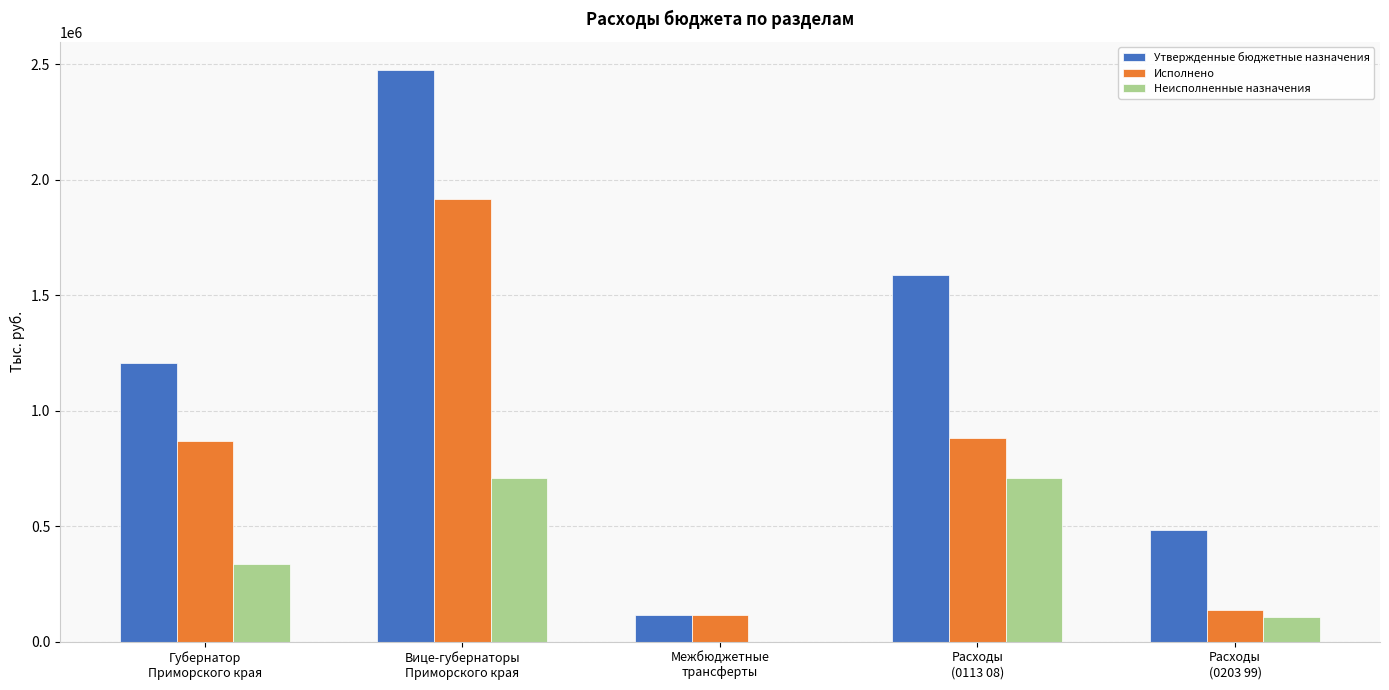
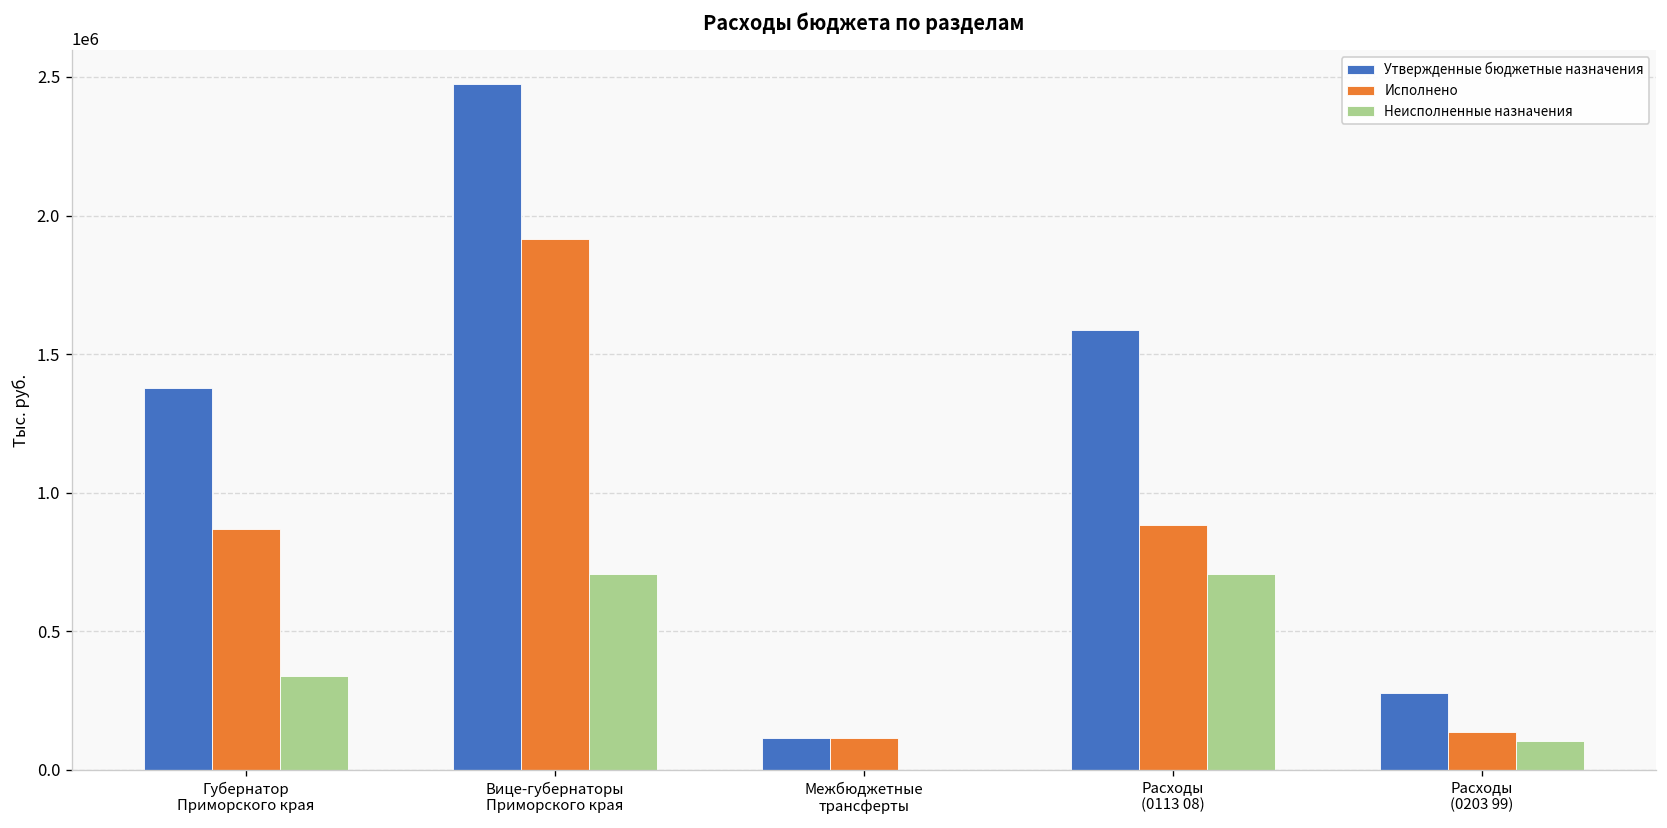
  {
    "Утвержденные бюджетные назначения": {
-     "Губернатор Приморского края": 1210000,
+     "Губернатор Приморского края": 1380000,
      "Вице-губернаторы Приморского края": 2470000,
      "Межбюджетные трансферты": 120000,
      "Расходы (0113 08)": 1590000,
-     "Расходы (0203 99)": 490000
+     "Расходы (0203 99)": 280000
    },
    "Исполнено": {
      "Губернатор Приморского края": 870000,
      "Вице-губернаторы Приморского края": 1910000,
      "Межбюджетные трансферты": 120000,
      "Расходы (0113 08)": 880000,
      "Расходы (0203 99)": 140000
    },
    "Неисполненные назначения": {
      "Губернатор Приморского края": 340000,
      "Вице-губернаторы Приморского края": 710000,
      "Межбюджетные трансферты": 0,
      "Расходы (0113 08)": 710000,
      "Расходы (0203 99)": 100000
    }
  }
